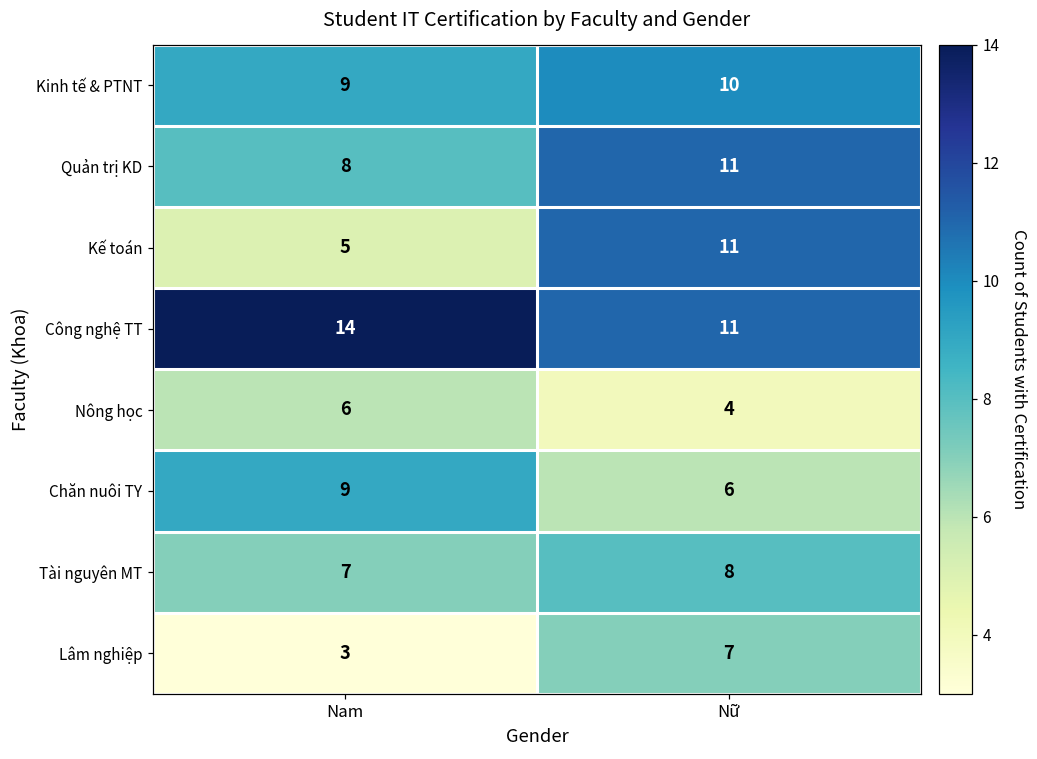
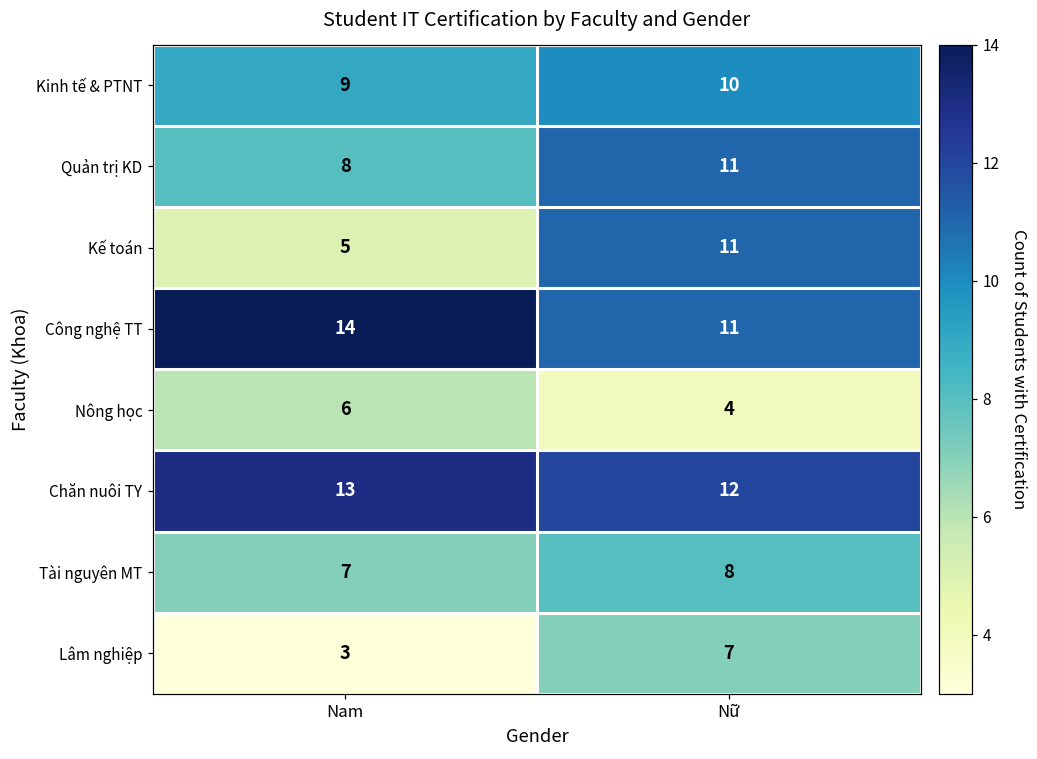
  {
    "Kinh tế & PTNT": {
      "Nam": 9,
      "Nữ": 10
    },
    "Quản trị KD": {
      "Nam": 8,
      "Nữ": 11
    },
    "Kế toán": {
      "Nam": 5,
      "Nữ": 11
    },
    "Công nghệ TT": {
      "Nam": 14,
      "Nữ": 11
    },
    "Nông học": {
      "Nam": 6,
      "Nữ": 4
    },
    "Chăn nuôi TY": {
-     "Nam": 9,
-     "Nữ": 6
+     "Nam": 13,
+     "Nữ": 12
    },
    "Tài nguyên MT": {
      "Nam": 7,
      "Nữ": 8
    },
    "Lâm nghiệp": {
      "Nam": 3,
      "Nữ": 7
    }
  }
